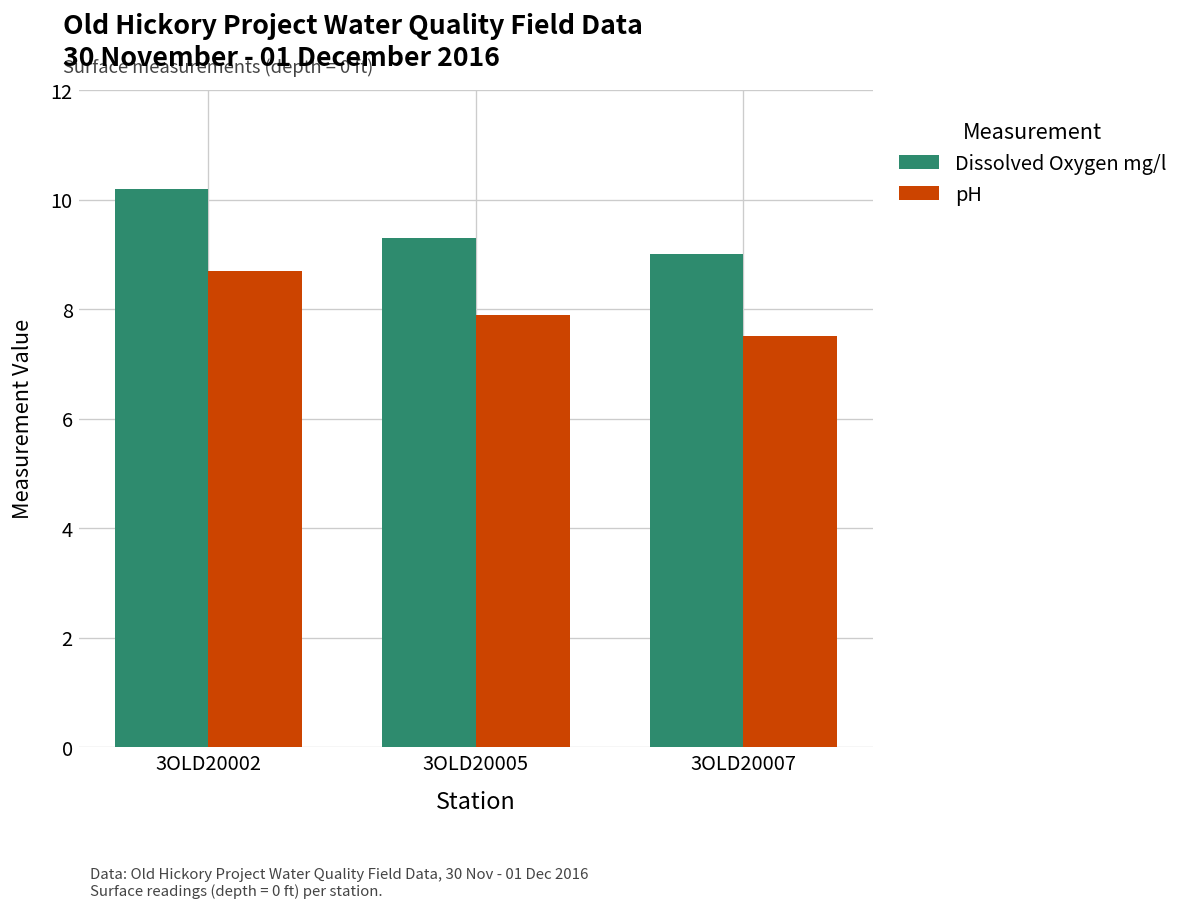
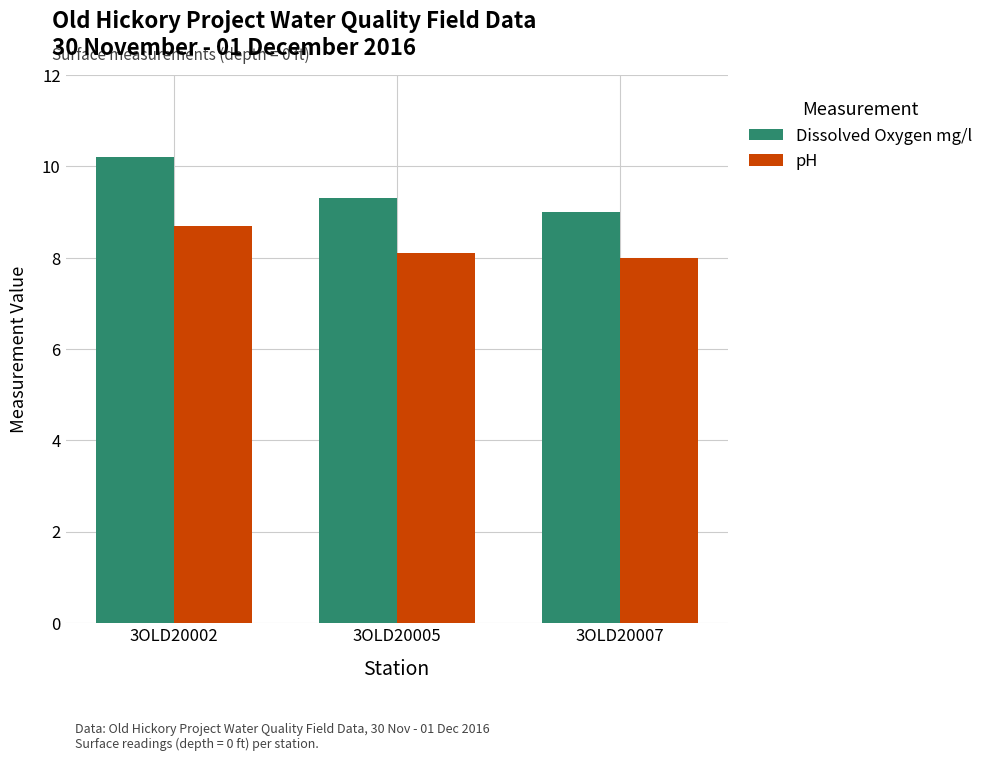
  {
    "Dissolved Oxygen mg/l": {
      "3OLD20002": 10.2,
      "3OLD20005": 9.3,
      "3OLD20007": 9.0
    },
    "pH": {
      "3OLD20002": 8.7,
-     "3OLD20005": 7.9,
-     "3OLD20007": 7.5
+     "3OLD20005": 8.1,
+     "3OLD20007": 8.0
    }
  }
